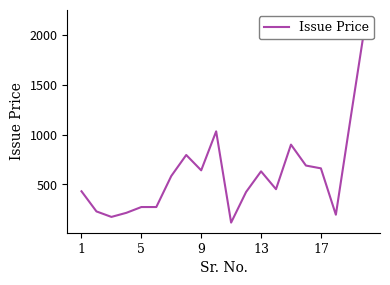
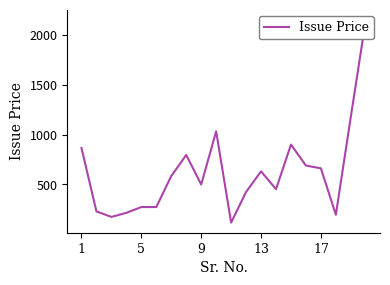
  {
-   "1": 400,
+   "1": 900,
    "5": 300,
-   "9": 600,
+   "9": 500,
    "13": 600,
    "17": 700
  }
